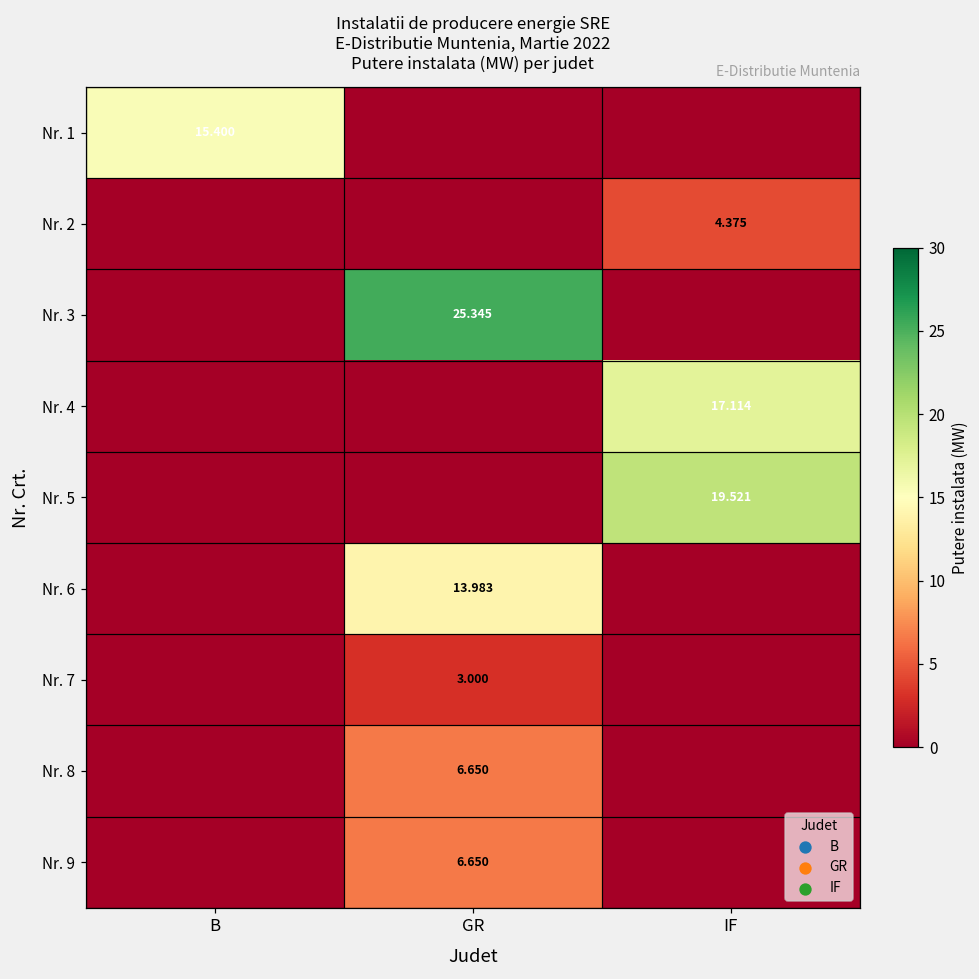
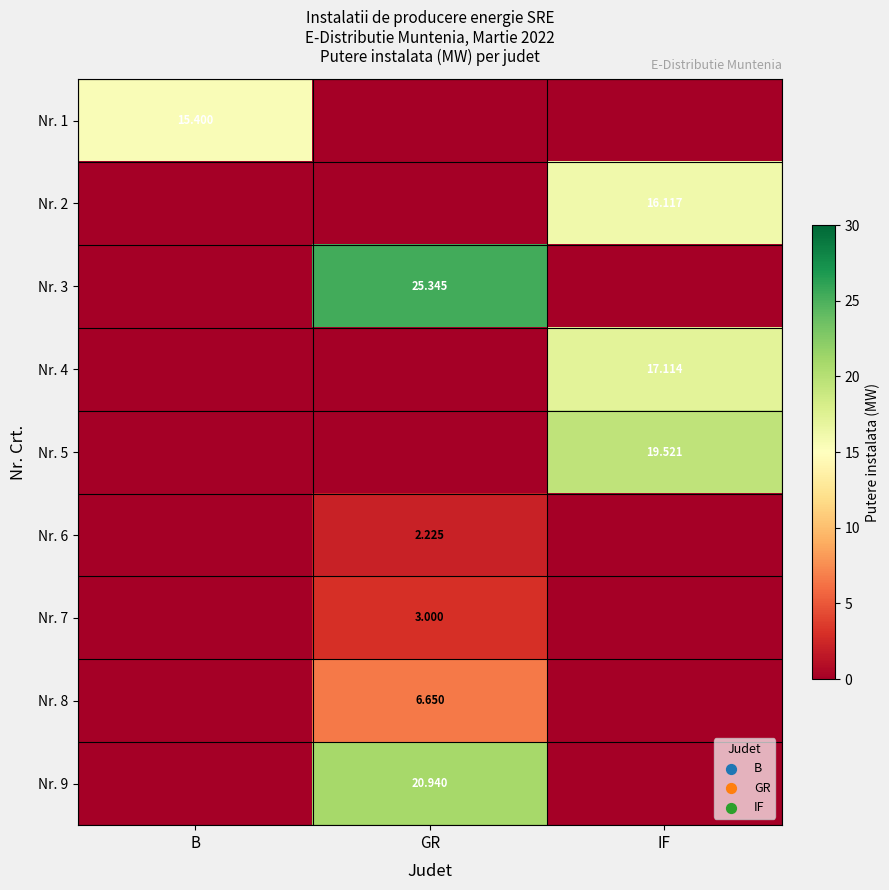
  {
    "Nr. 1": {
      "B": 15.400
    },
    "Nr. 2": {
-     "IF": 4.375
+     "IF": 16.117
    },
    "Nr. 3": {
      "GR": 25.345
    },
    "Nr. 4": {
      "IF": 17.114
    },
    "Nr. 5": {
      "IF": 19.521
    },
    "Nr. 6": {
-     "GR": 13.983
+     "GR": 2.225
    },
    "Nr. 7": {
      "GR": 3.000
    },
    "Nr. 8": {
      "GR": 6.650
    },
    "Nr. 9": {
-     "GR": 6.650
+     "GR": 20.940
    }
  }
